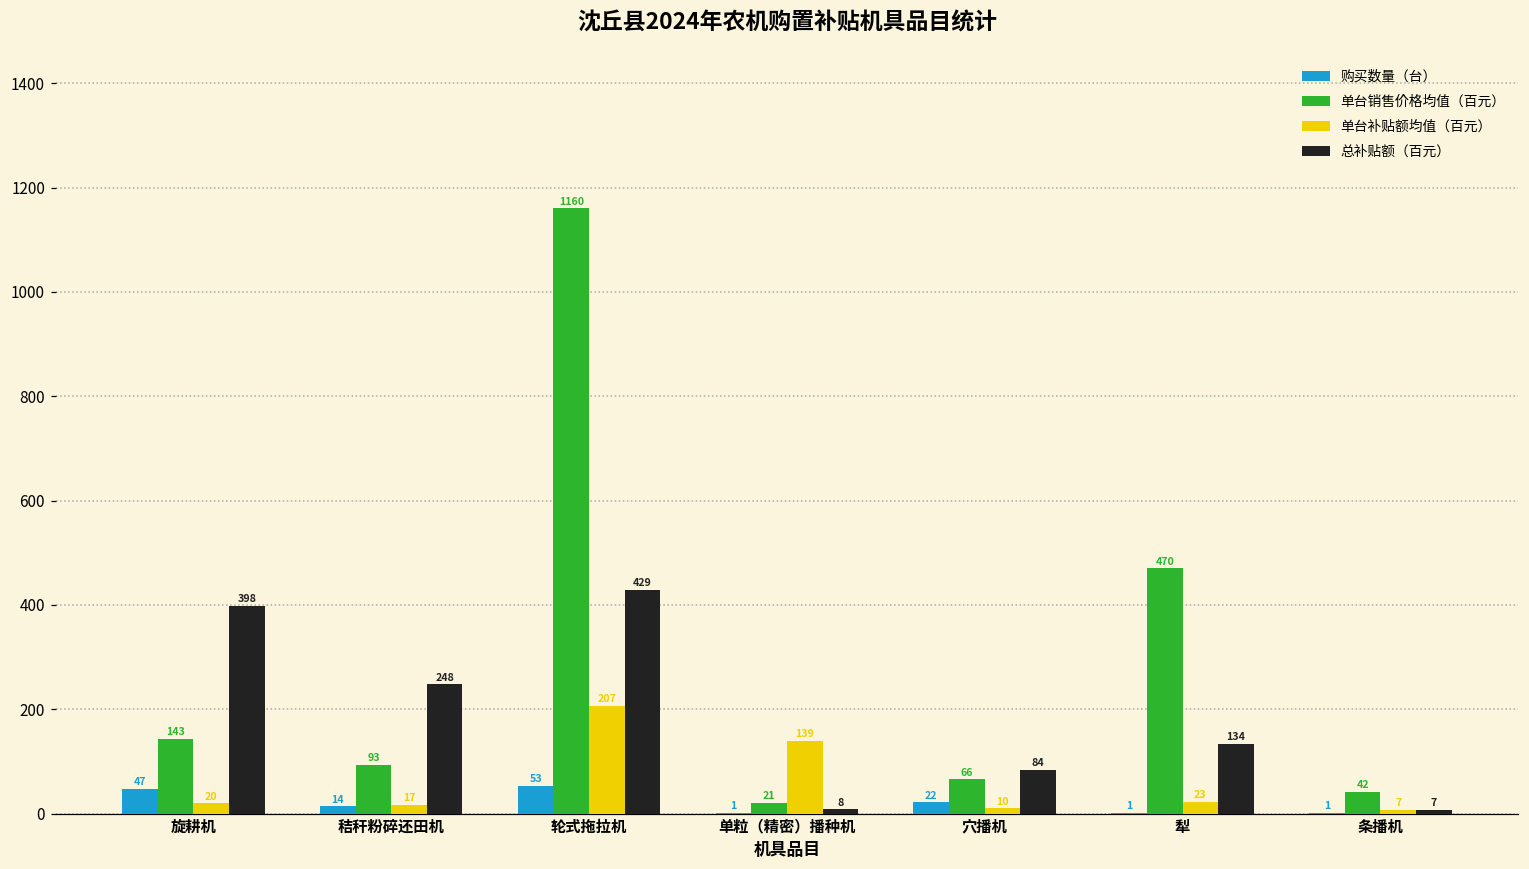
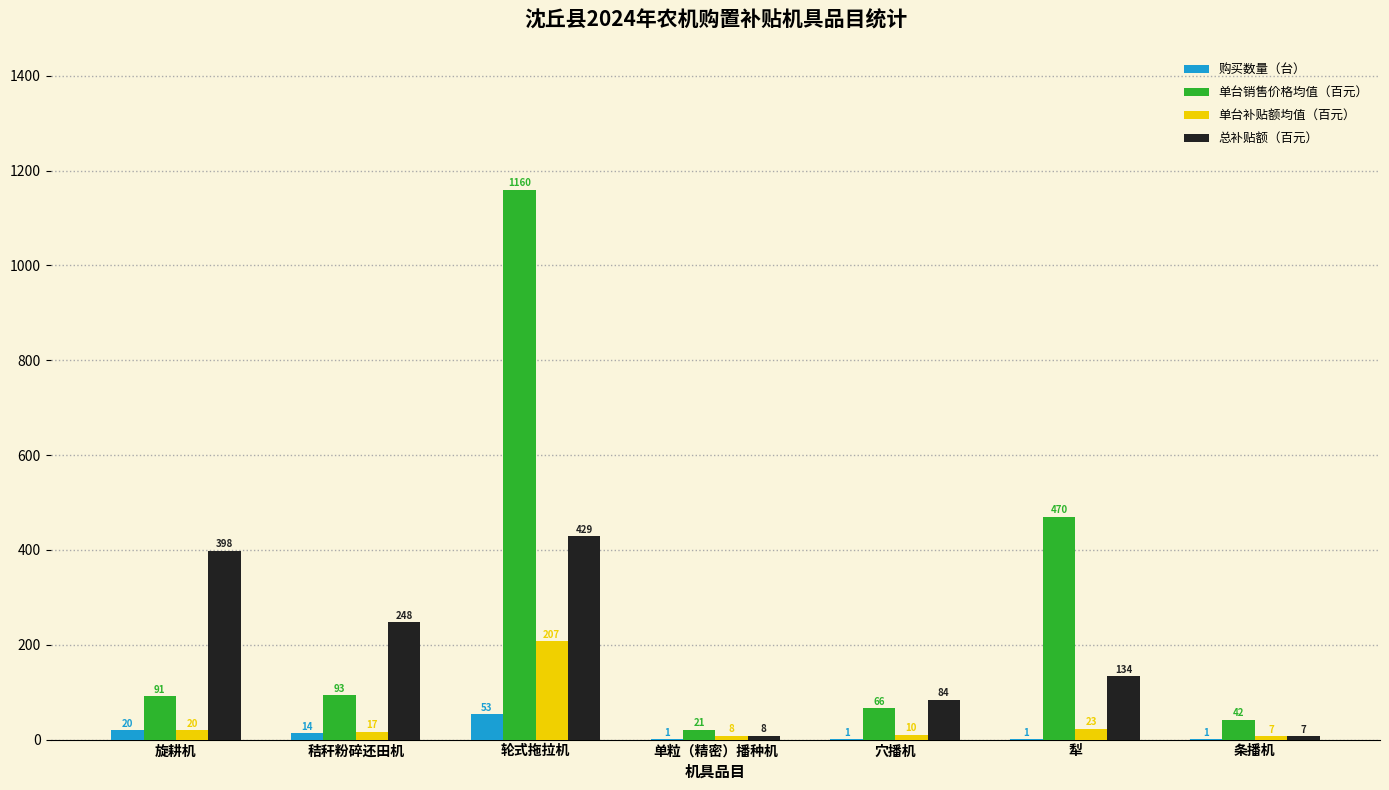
  {
    "购买数量（台）": {
-     "旋耕机": 47,
+     "旋耕机": 20,
      "秸秆粉碎还田机": 14,
      "轮式拖拉机": 53,
      "单粒（精密）播种机": 1,
-     "穴播机": 22,
+     "穴播机": 1,
      "犁": 1,
      "条播机": 1
    },
    "单台销售价格均值（百元）": {
-     "旋耕机": 143,
+     "旋耕机": 91,
      "秸秆粉碎还田机": 93,
      "轮式拖拉机": 1160,
      "单粒（精密）播种机": 21,
      "穴播机": 66,
      "犁": 470,
      "条播机": 42
    },
    "单台补贴额均值（百元）": {
      "旋耕机": 20,
      "秸秆粉碎还田机": 17,
      "轮式拖拉机": 207,
-     "单粒（精密）播种机": 139,
+     "单粒（精密）播种机": 8,
      "穴播机": 10,
      "犁": 23,
      "条播机": 7
    },
    "总补贴额（百元）": {
      "旋耕机": 398,
      "秸秆粉碎还田机": 248,
      "轮式拖拉机": 429,
      "单粒（精密）播种机": 8,
      "穴播机": 84,
      "犁": 134,
      "条播机": 7
    }
  }
